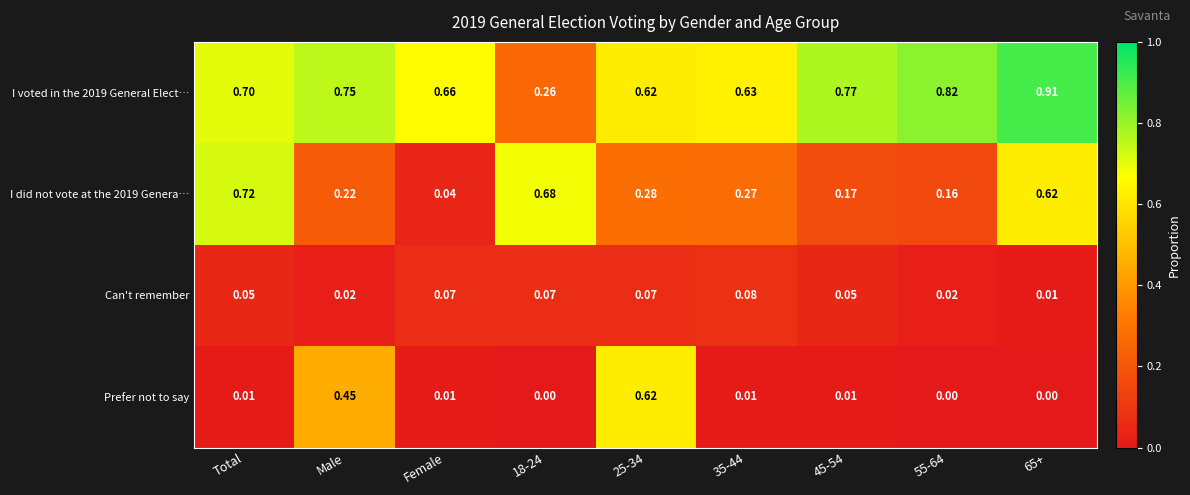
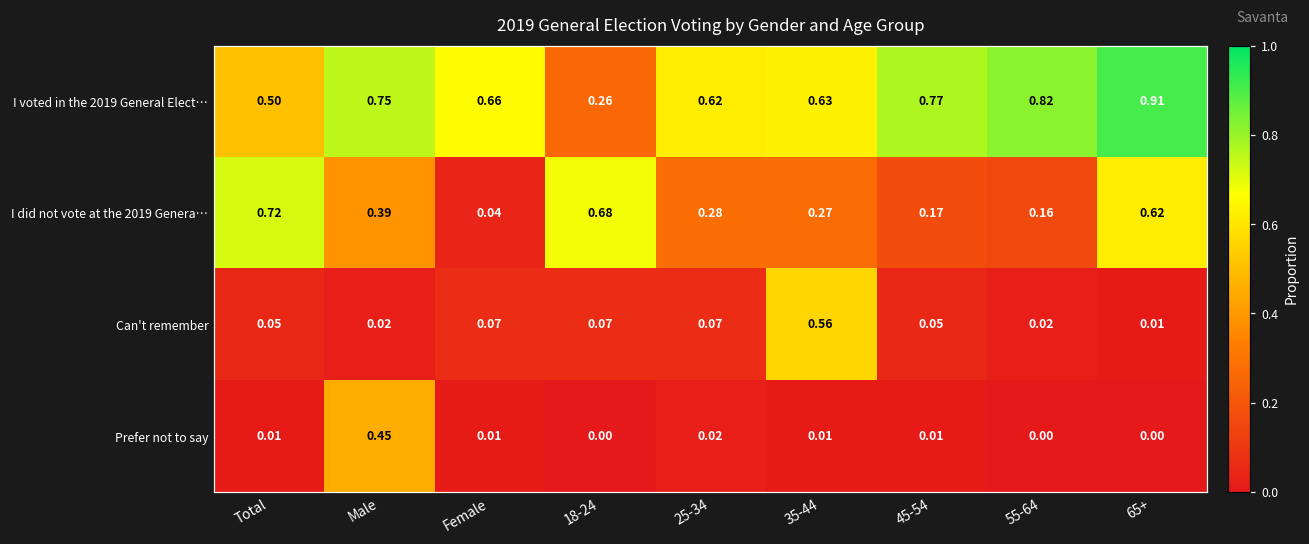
  {
    "I voted in the 2019 General Elect…": {
-     "Total": 0.70,
+     "Total": 0.50,
      "Male": 0.75,
      "Female": 0.66,
      "18-24": 0.26,
      "25-34": 0.62,
      "35-44": 0.63,
      "45-54": 0.77,
      "55-64": 0.82,
      "65+": 0.91
    },
    "I did not vote at the 2019 Genera…": {
      "Total": 0.72,
-     "Male": 0.22,
+     "Male": 0.39,
      "Female": 0.04,
      "18-24": 0.68,
      "25-34": 0.28,
      "35-44": 0.27,
      "45-54": 0.17,
      "55-64": 0.16,
      "65+": 0.62
    },
    "Can't remember": {
      "Total": 0.05,
      "Male": 0.02,
      "Female": 0.07,
      "18-24": 0.07,
      "25-34": 0.07,
-     "35-44": 0.08,
+     "35-44": 0.56,
      "45-54": 0.05,
      "55-64": 0.02,
      "65+": 0.01
    },
    "Prefer not to say": {
      "Total": 0.01,
      "Male": 0.45,
      "Female": 0.01,
      "18-24": 0.00,
-     "25-34": 0.62,
+     "25-34": 0.02,
      "35-44": 0.01,
      "45-54": 0.01,
      "55-64": 0.00,
      "65+": 0.00
    }
  }
